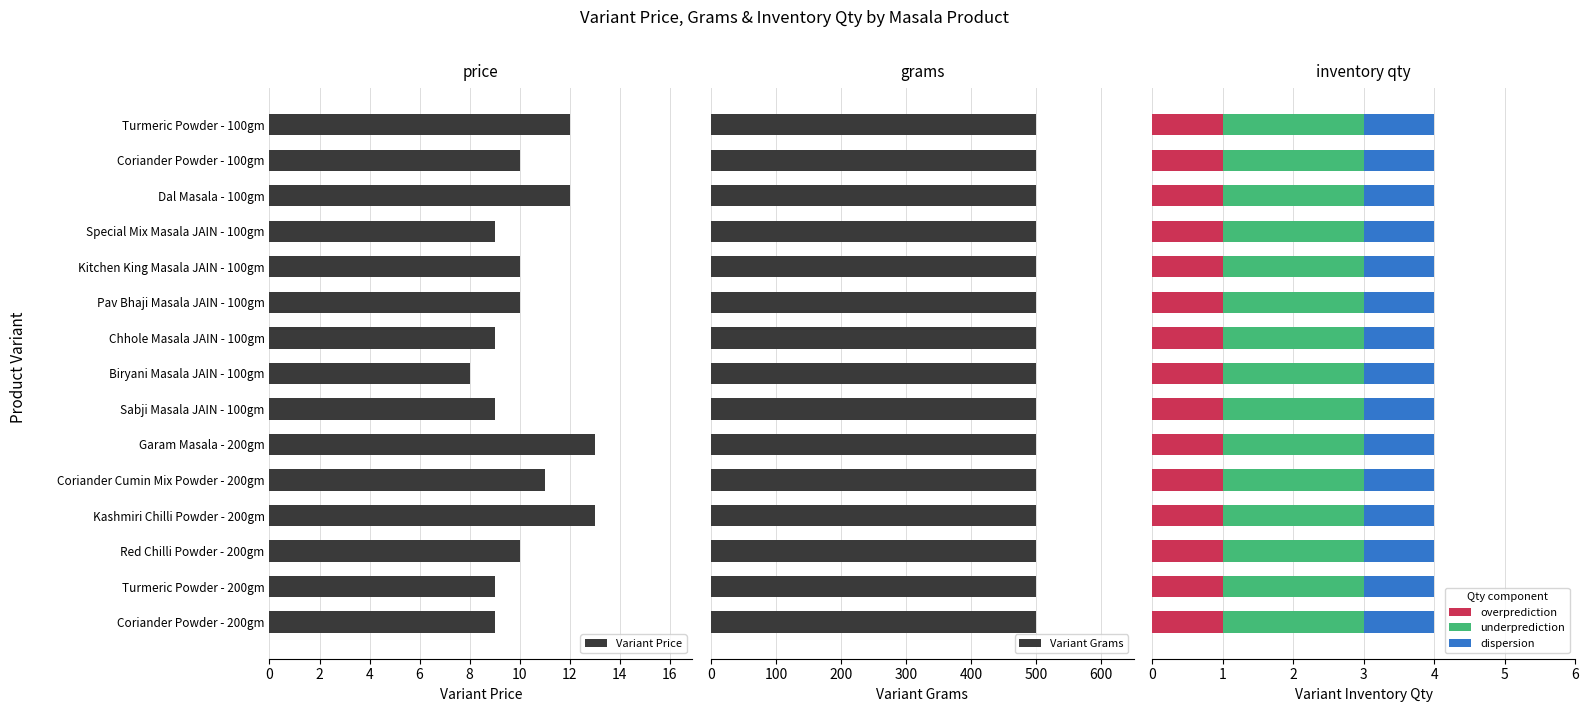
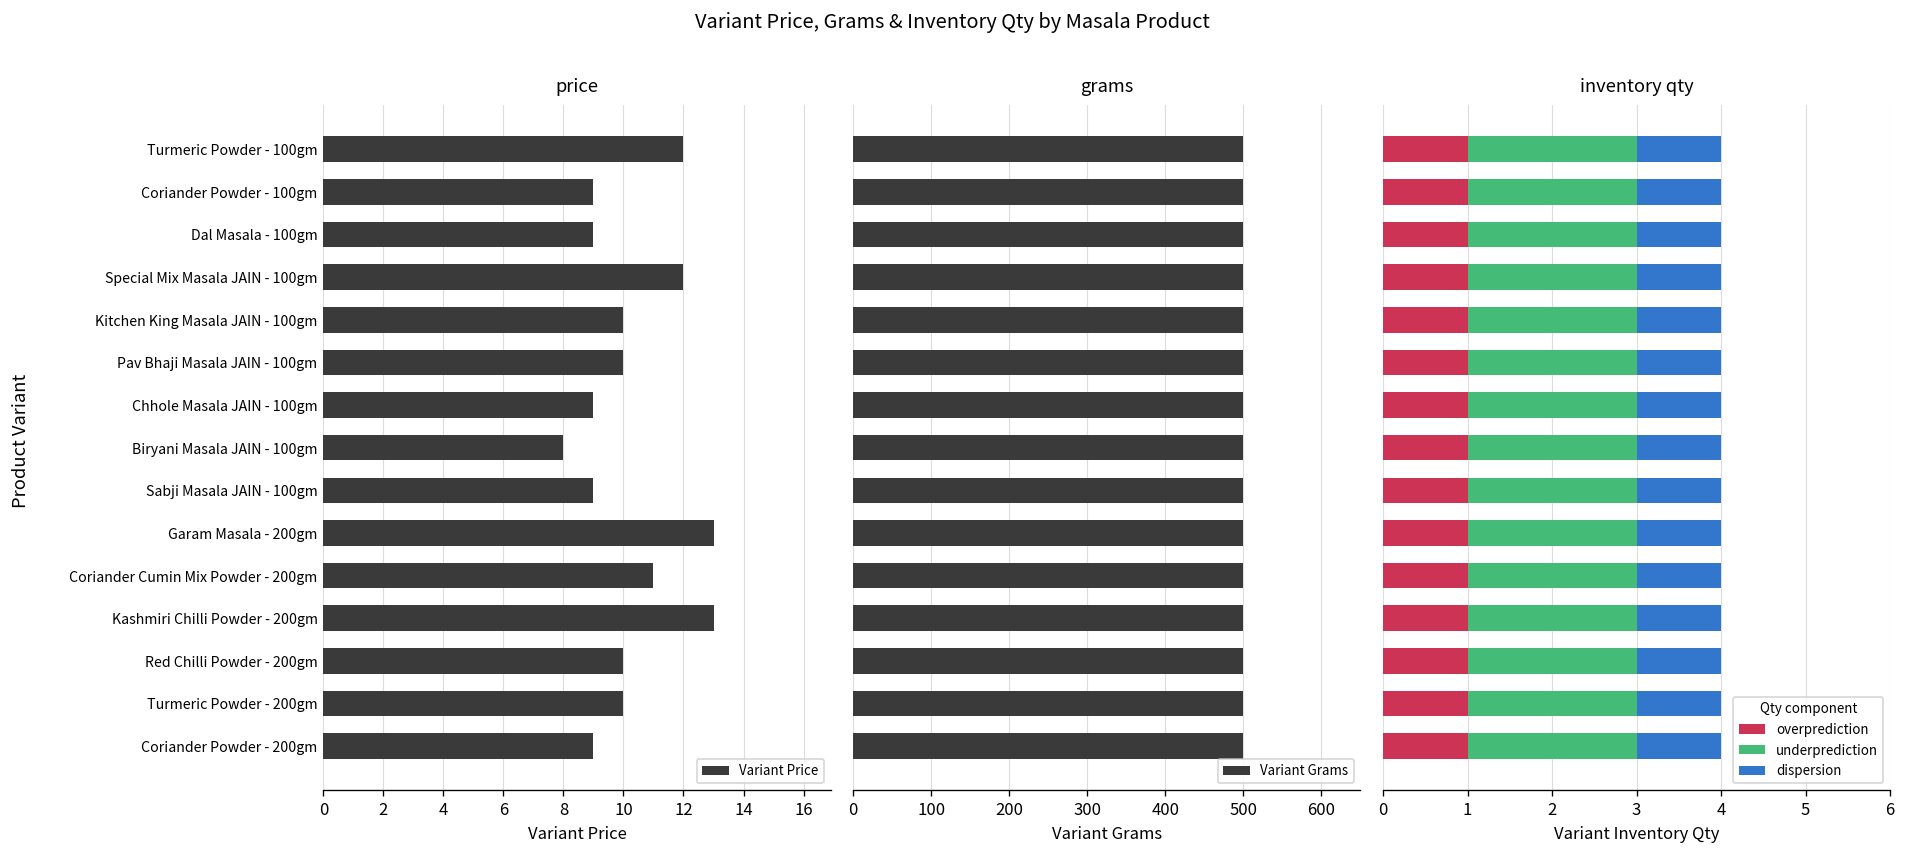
  {
    "price": {
      "Turmeric Powder - 100gm": 12,
-     "Coriander Powder - 100gm": 10,
-     "Dal Masala - 100gm": 12,
-     "Special Mix Masala JAIN - 100gm": 9,
+     "Coriander Powder - 100gm": 9,
+     "Dal Masala - 100gm": 9,
+     "Special Mix Masala JAIN - 100gm": 12,
      "Kitchen King Masala JAIN - 100gm": 10,
      "Pav Bhaji Masala JAIN - 100gm": 10,
      "Chhole Masala JAIN - 100gm": 9,
      "Biryani Masala JAIN - 100gm": 8,
      "Sabji Masala JAIN - 100gm": 9,
      "Garam Masala - 200gm": 13,
      "Coriander Cumin Mix Powder - 200gm": 11,
      "Kashmiri Chilli Powder - 200gm": 13,
      "Red Chilli Powder - 200gm": 10,
-     "Turmeric Powder - 200gm": 9,
+     "Turmeric Powder - 200gm": 10,
      "Coriander Powder - 200gm": 9
    }
  }
